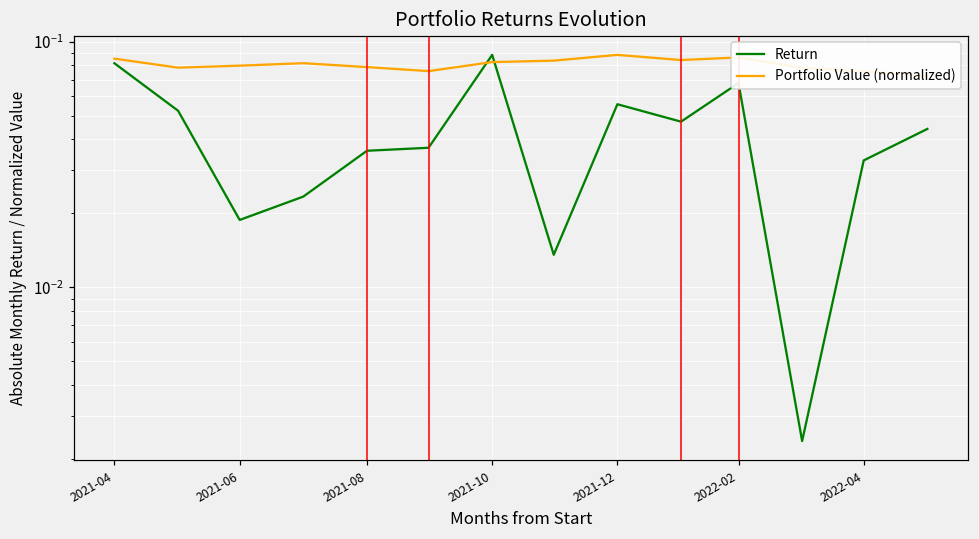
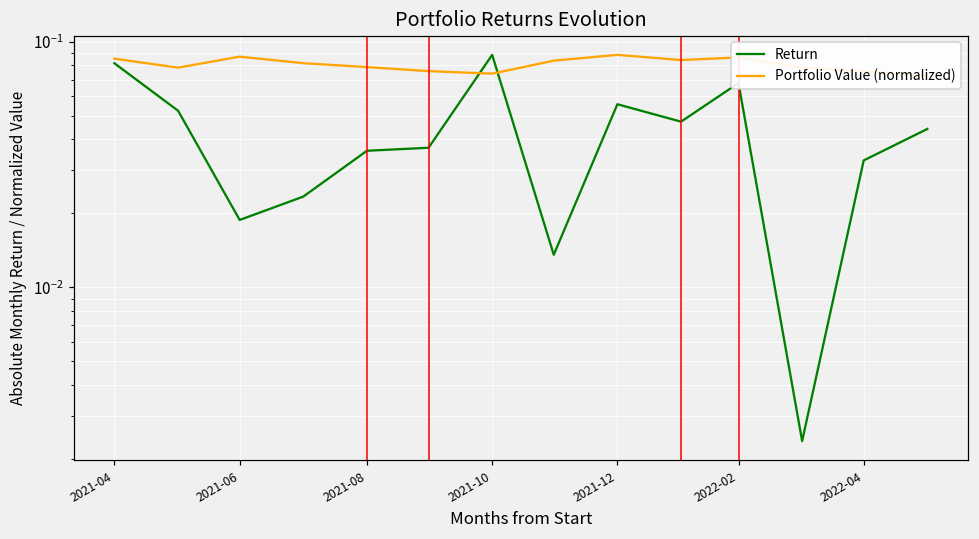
  {
    "Return": {
      "2021-04": 0.082,
      "2021-06": 0.019,
      "2021-08": 0.036,
      "2021-10": 0.088,
      "2021-12": 0.056,
      "2022-04": 0.033
    },
    "Portfolio Value (normalized)": {
      "2021-04": 0.085,
-     "2021-06": 0.080,
+     "2021-06": 0.087,
      "2021-08": 0.079,
-     "2021-10": 0.082,
+     "2021-10": 0.074,
      "2021-12": 0.088
    }
  }
